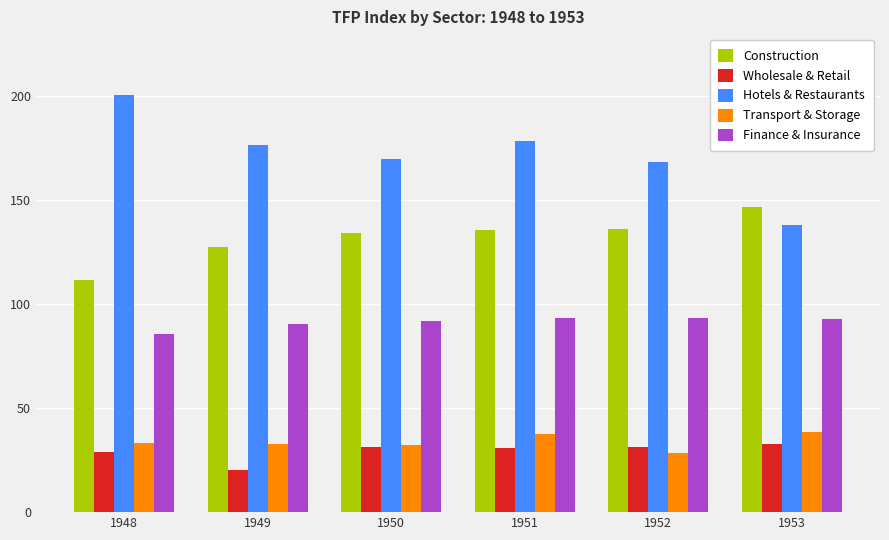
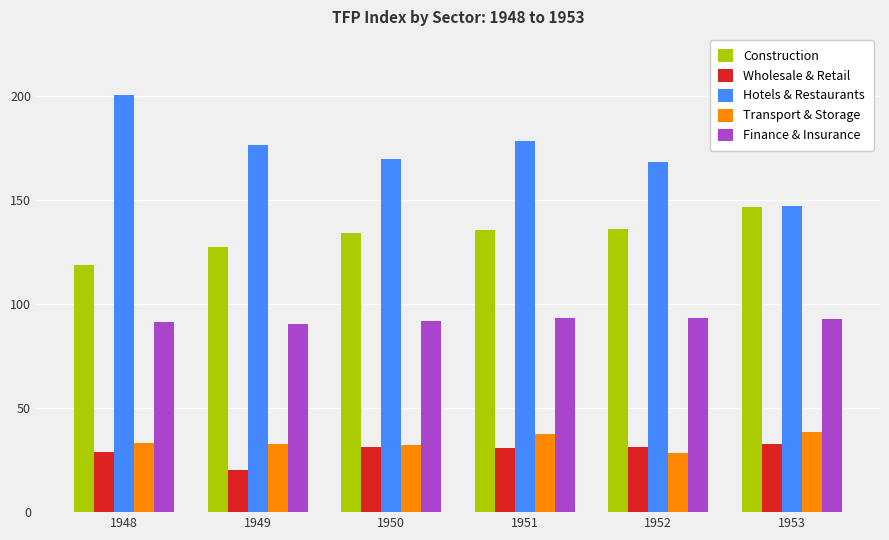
  {
    "Construction": {
-     "1948": 112,
+     "1948": 119,
      "1949": 128,
      "1950": 134,
      "1951": 136,
      "1952": 136,
      "1953": 147
    },
    "Wholesale & Retail": {
      "1948": 29,
      "1949": 20,
      "1950": 31,
      "1951": 31,
      "1952": 32,
      "1953": 33
    },
    "Hotels & Restaurants": {
      "1948": 200,
      "1949": 177,
      "1950": 170,
      "1951": 178,
      "1952": 168,
-     "1953": 138
+     "1953": 147
    },
    "Transport & Storage": {
      "1948": 33,
      "1949": 33,
      "1950": 32,
      "1951": 38,
      "1952": 28,
      "1953": 39
    },
    "Finance & Insurance": {
-     "1948": 86,
+     "1948": 92,
      "1949": 91,
      "1950": 92,
      "1951": 93,
      "1952": 93,
      "1953": 93
    }
  }
